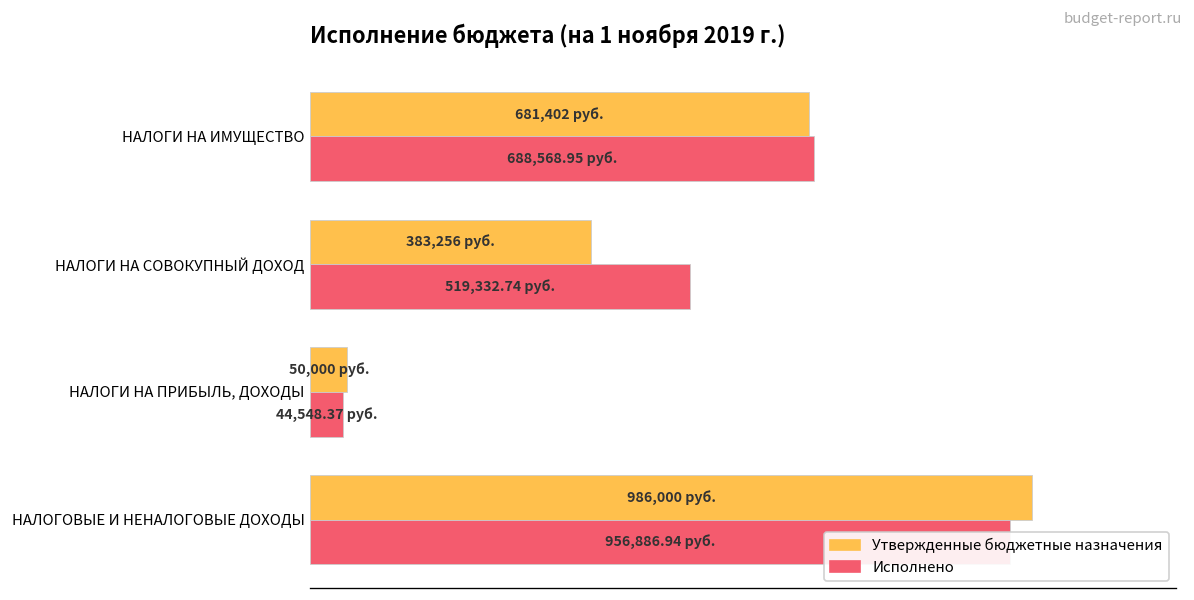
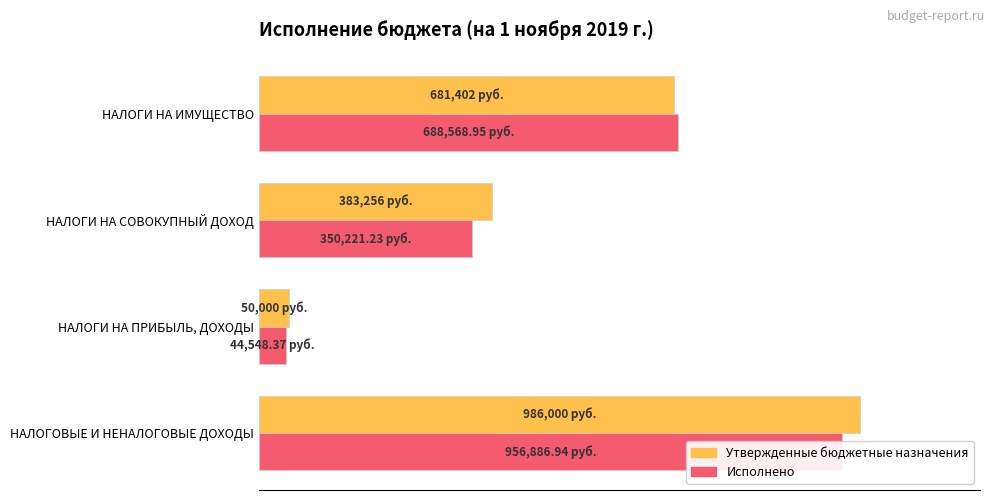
  {
    "Исполнено": {
-     "НАЛОГИ НА СОВОКУПНЫЙ ДОХОД": "519,332.74"
+     "НАЛОГИ НА СОВОКУПНЫЙ ДОХОД": "350,221.23"
    }
  }
